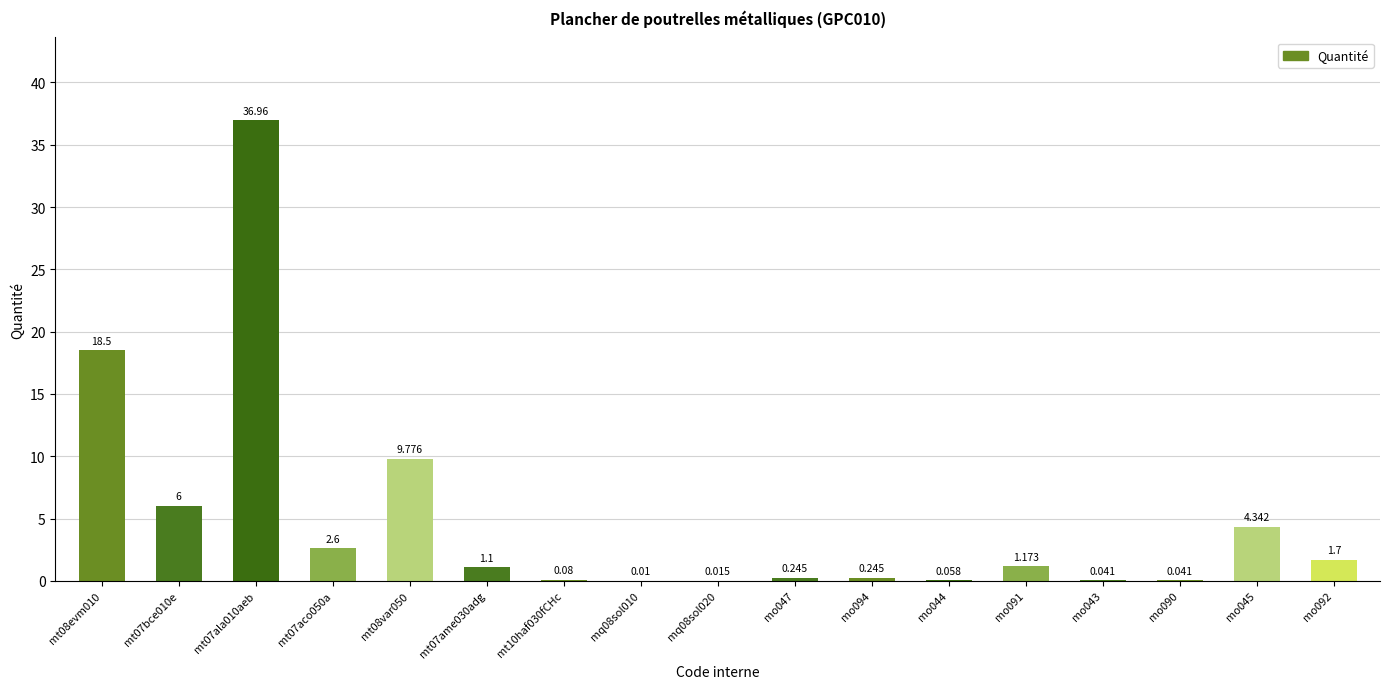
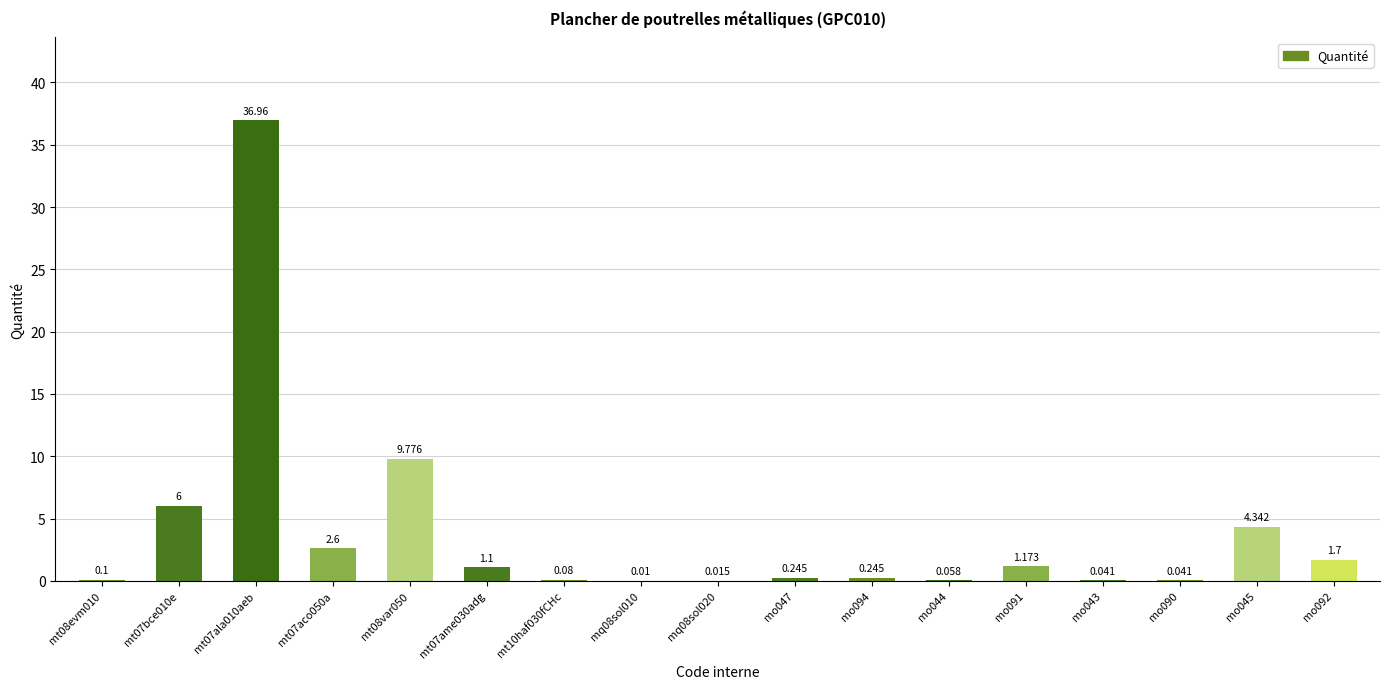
  {
-   "mt08evm010": 18.5,
+   "mt08evm010": 0.1,
    "mt07bce010e": 6,
    "mt07ala010aeb": 36.96,
    "mt07aco050a": 2.6,
    "mt08var050": 9.776,
    "mt07ame030adg": 1.1,
    "mt10haf030fCHc": 0.08,
    "mq08sol010": 0.01,
    "mq08sol020": 0.015,
    "mo047": 0.245,
    "mo094": 0.245,
    "mo044": 0.058,
    "mo091": 1.173,
    "mo043": 0.041,
    "mo090": 0.041,
    "mo045": 4.342,
    "mo092": 1.7
  }
